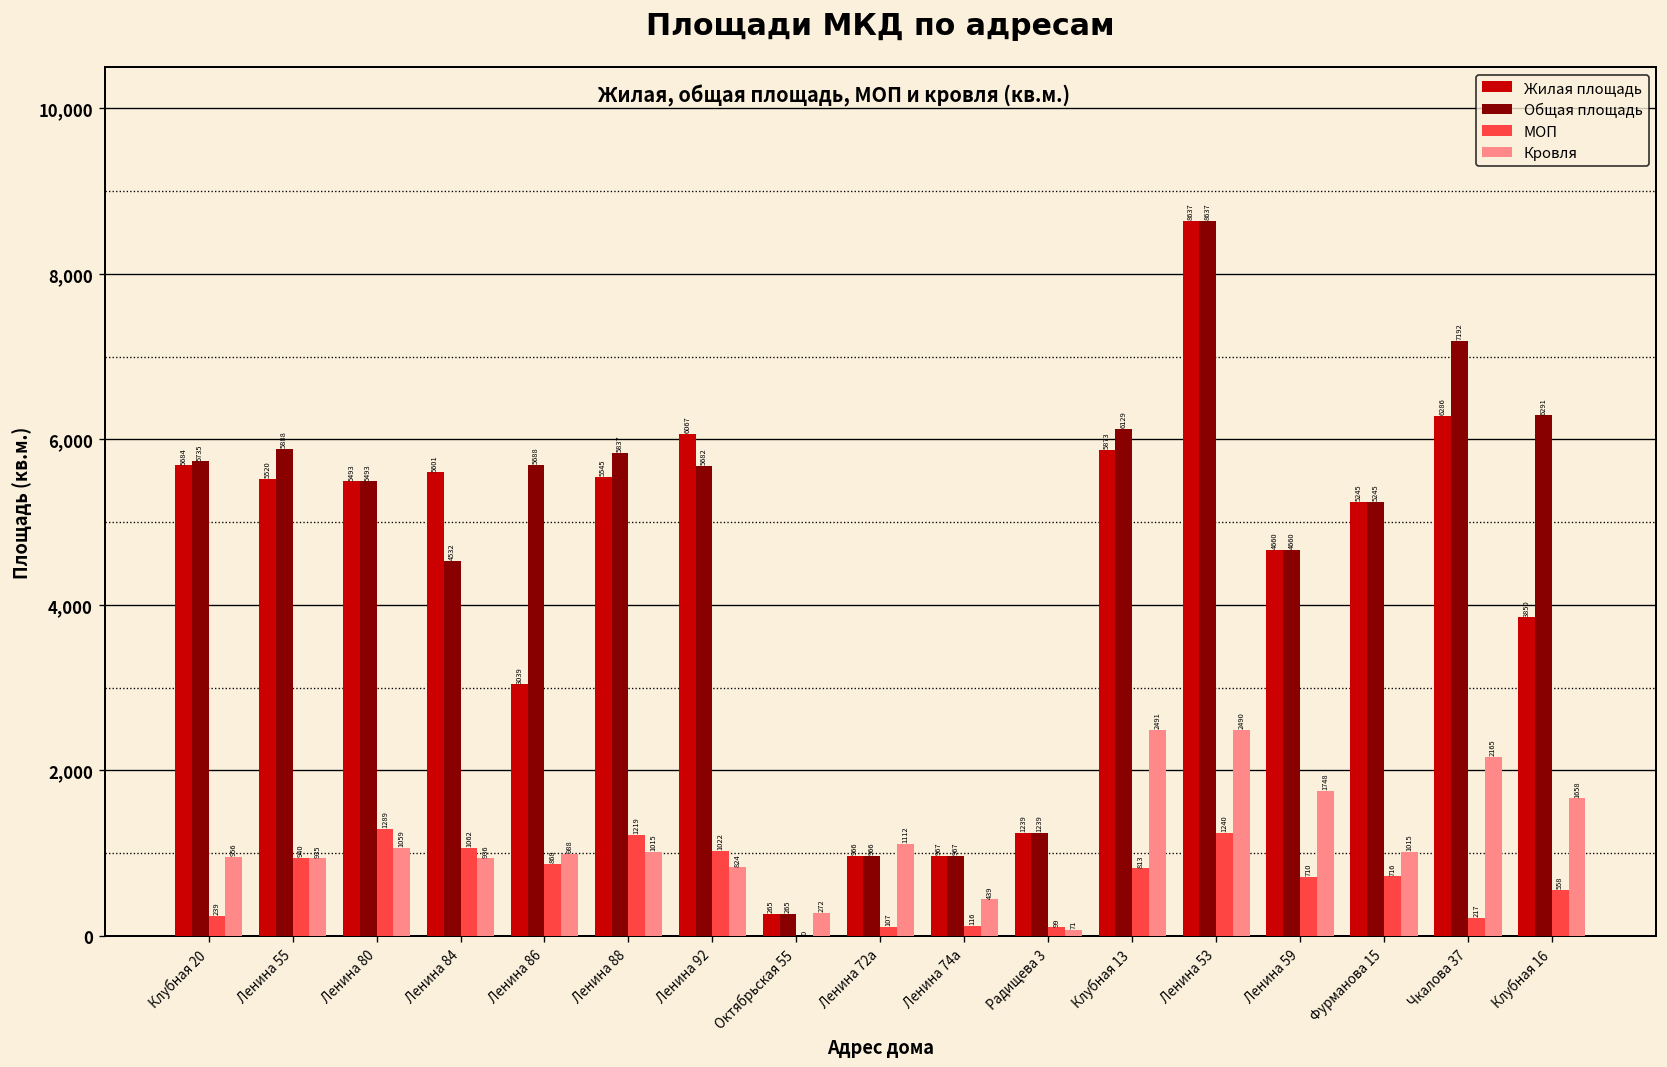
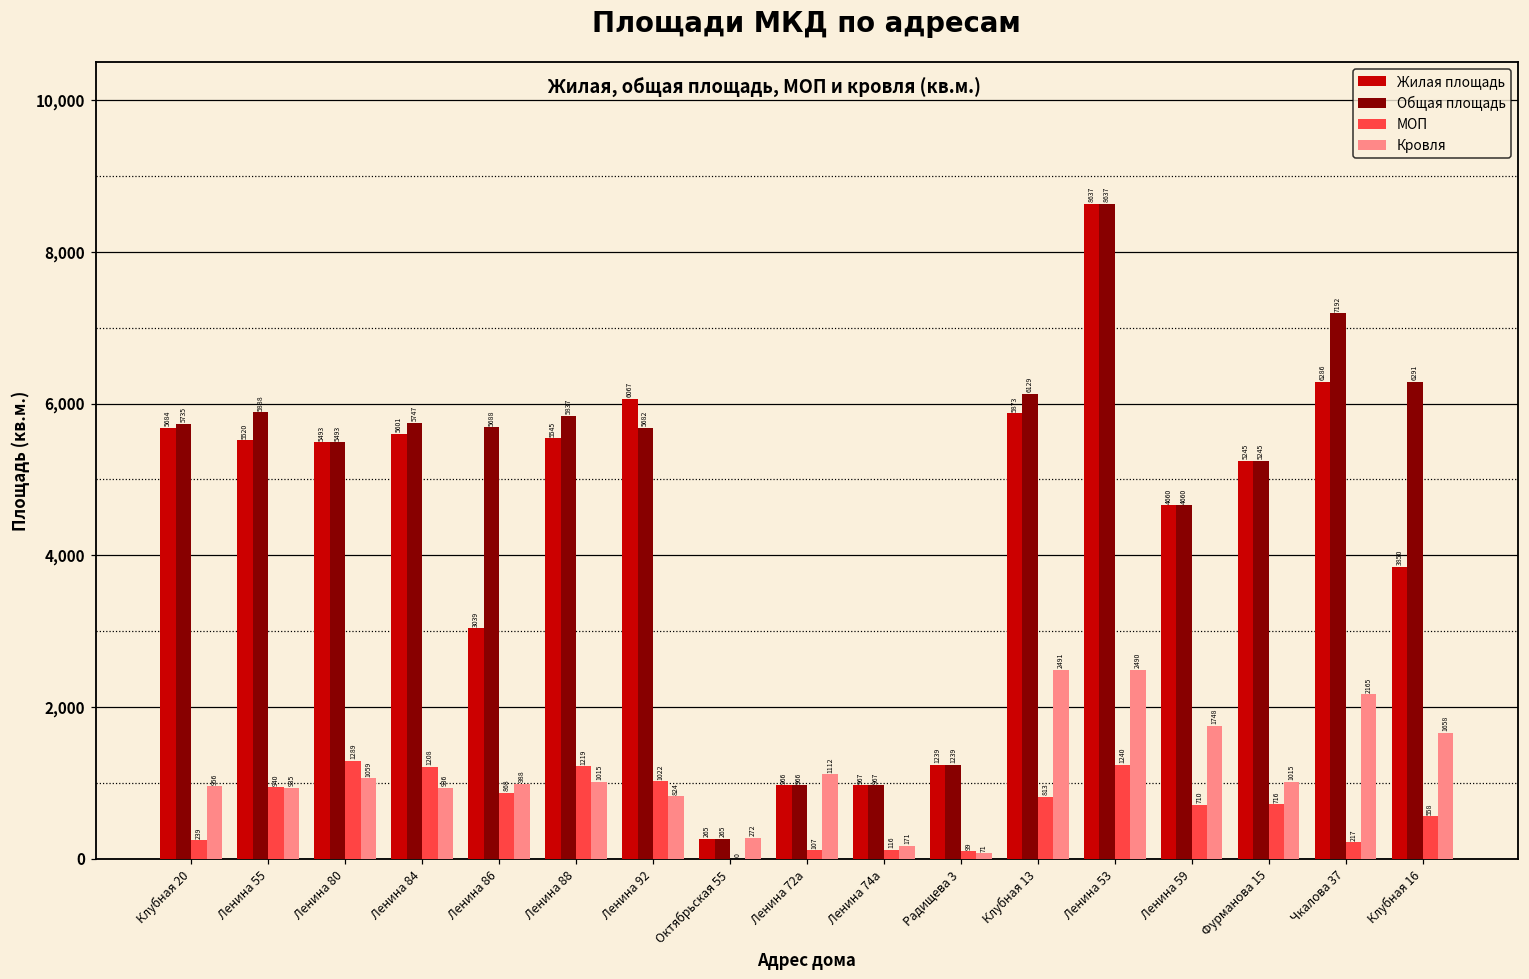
  {
    "Жилая площадь": {
      "Клубная 20": 5684,
      "Ленина 55": 5520,
      "Ленина 80": 5493,
      "Ленина 84": 5601,
      "Ленина 86": 3039,
      "Ленина 92": 6067,
      "Октябрьская 55": 265,
      "Ленина 72а": 966,
      "Ленина 74а": 967,
      "Радищева 3": 1239,
      "Клубная 13": 5873,
      "Фурманова 15": 5245,
      "Чкалова 37": 6286,
      "Клубная 16": 3850
    },
    "Общая площадь": {
      "Ленина 80": 5493,
-     "Ленина 84": 4532,
+     "Ленина 84": 5747,
      "Ленина 86": 5688,
      "Ленина 88": 5837,
      "Ленина 92": 5682,
      "Октябрьская 55": 265,
      "Ленина 72а": 966,
      "Ленина 74а": 967,
      "Радищева 3": 1239,
      "Фурманова 15": 5245,
      "Чкалова 37": 7192,
      "Клубная 16": 6291
    },
    "МОП": {
      "Клубная 20": 239,
      "Ленина 55": 940,
-     "Ленина 84": 1062,
+     "Ленина 84": 1208,
      "Ленина 88": 1219,
      "Октябрьская 55": 0,
      "Ленина 72а": 107,
      "Ленина 74а": 116,
      "Радищева 3": 99,
      "Клубная 13": 813,
      "Ленина 59": 710,
      "Клубная 16": 558
    },
    "Кровля": {
      "Клубная 20": 956,
      "Ленина 55": 935,
      "Ленина 84": 936,
      "Ленина 86": 988,
      "Ленина 88": 1015,
      "Ленина 92": 824,
      "Октябрьская 55": 272,
      "Ленина 72а": 1112,
-     "Ленина 74а": 439,
+     "Ленина 74а": 171,
      "Фурманова 15": 1015,
      "Чкалова 37": 2165
    }
  }
